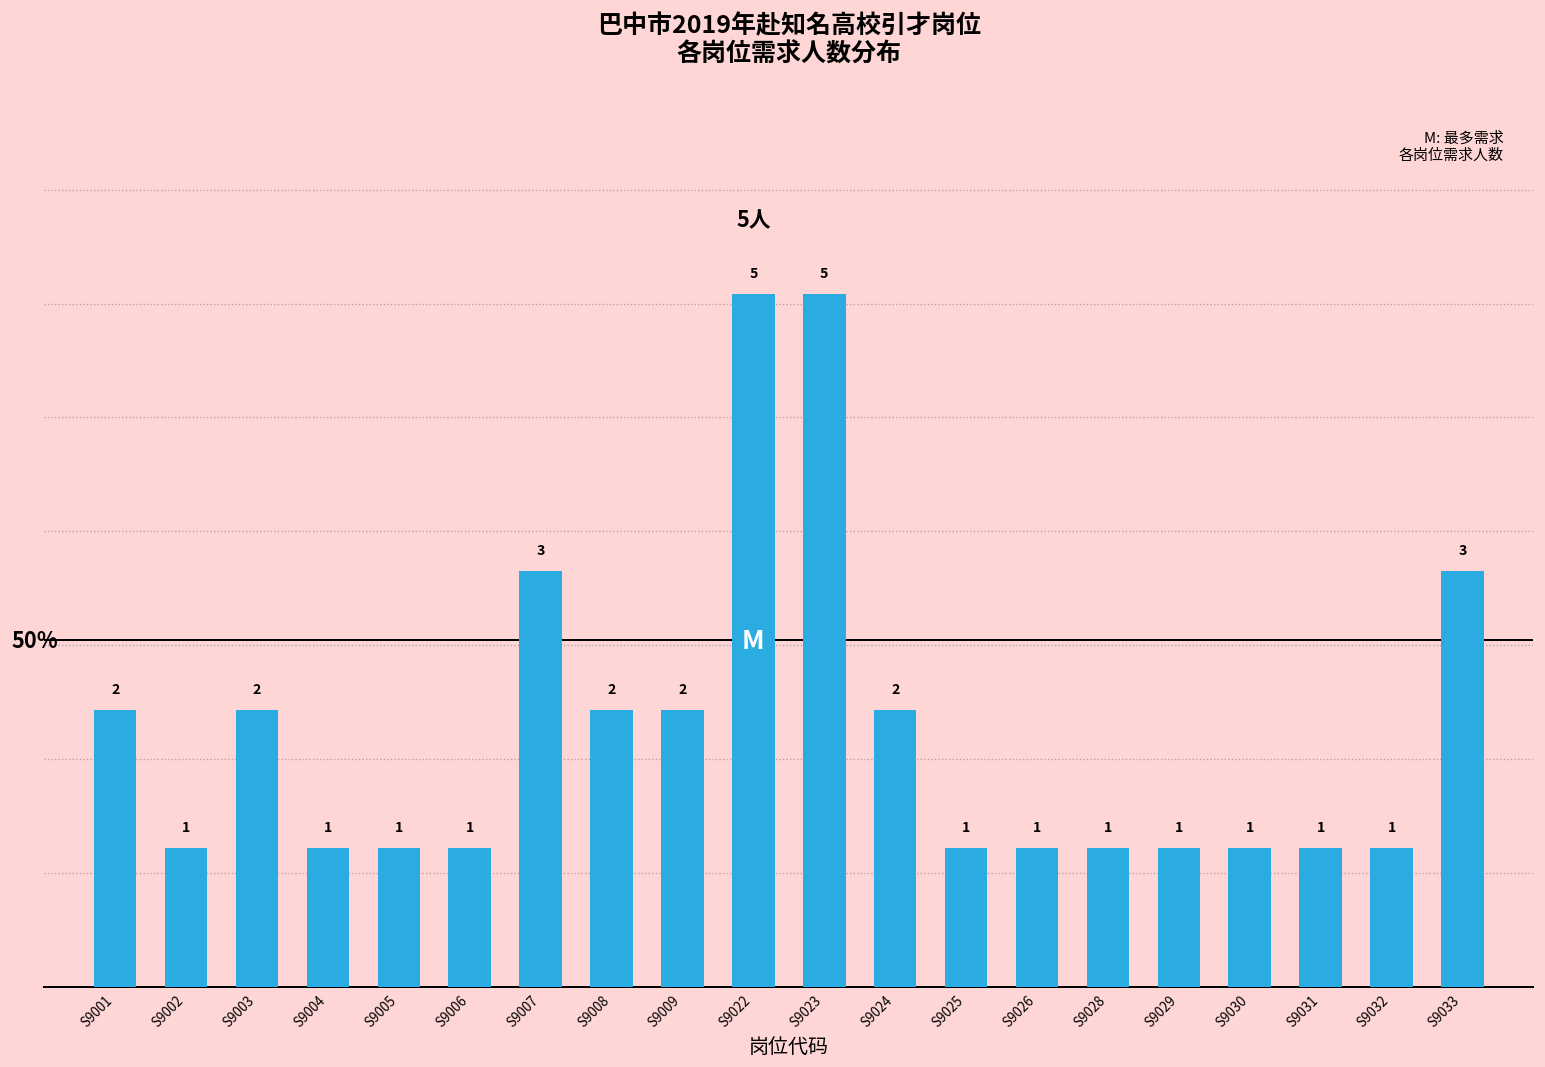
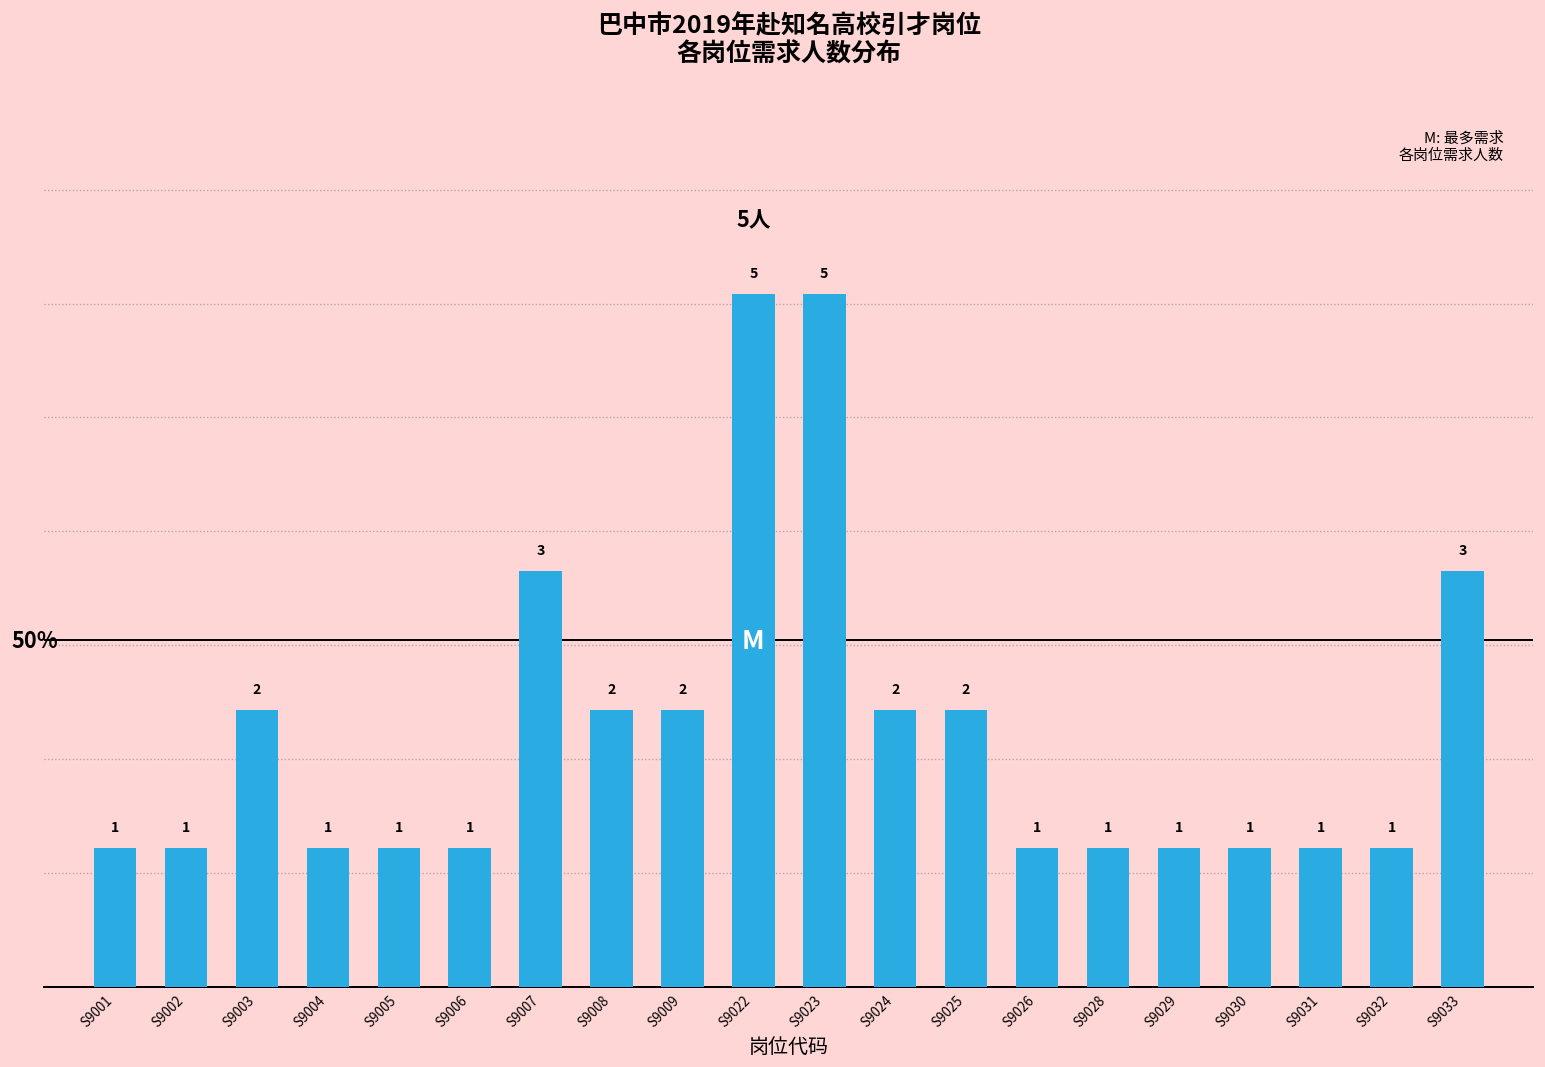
  {
-   "S9001": 2,
+   "S9001": 1,
    "S9002": 1,
    "S9003": 2,
    "S9004": 1,
    "S9005": 1,
    "S9006": 1,
    "S9007": 3,
    "S9008": 2,
    "S9009": 2,
    "S9022": 5,
    "S9023": 5,
    "S9024": 2,
-   "S9025": 1,
+   "S9025": 2,
    "S9026": 1,
    "S9028": 1,
    "S9029": 1,
    "S9030": 1,
    "S9031": 1,
    "S9032": 1,
    "S9033": 3
  }
